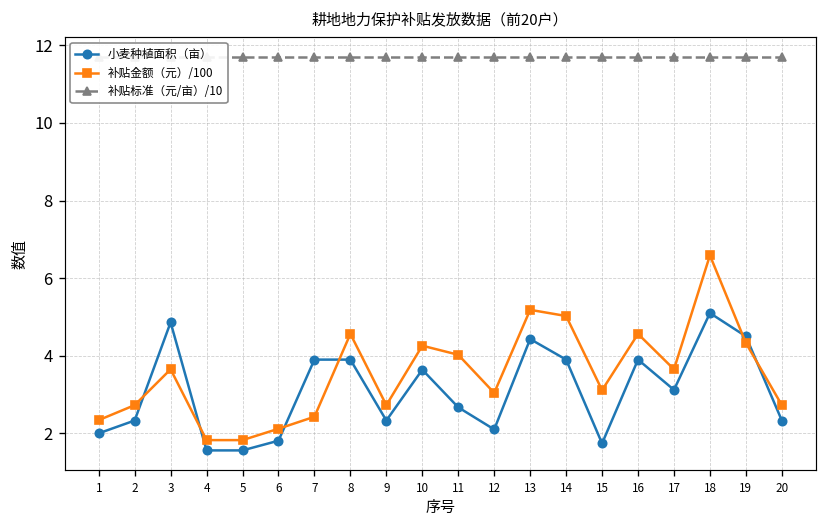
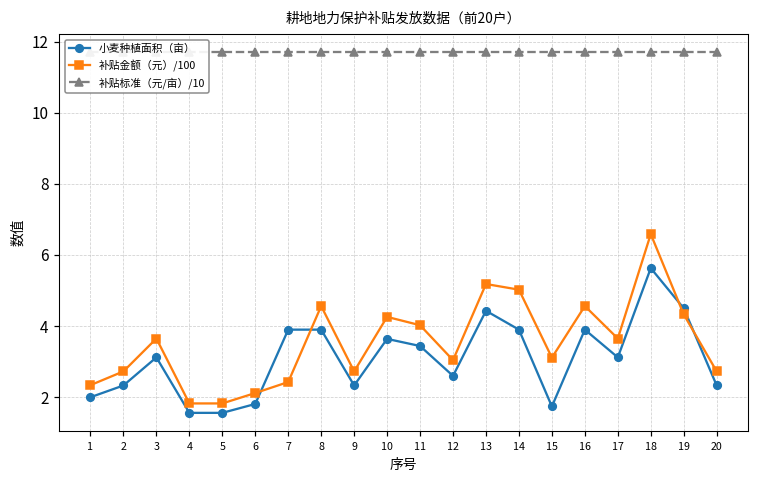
  {
    "小麦种植面积（亩）": {
      "1": 2.0,
      "2": 2.3,
-     "3": 4.9,
+     "3": 3.1,
      "4": 1.6,
      "5": 1.6,
      "6": 1.8,
      "7": 3.9,
      "8": 3.9,
      "9": 2.3,
      "10": 3.6,
-     "11": 2.7,
-     "12": 2.1,
+     "11": 3.4,
+     "12": 2.6,
      "13": 4.4,
      "14": 3.9,
      "15": 1.7,
      "16": 3.9,
      "17": 3.1,
-     "18": 5.1,
+     "18": 5.6,
      "19": 4.5,
      "20": 2.3
    },
    "补贴金额（元）/100": {
      "1": 2.3,
      "2": 2.7,
      "3": 3.7,
      "4": 1.8,
      "5": 1.8,
      "6": 2.1,
      "7": 2.4,
      "8": 4.6,
      "9": 2.7,
      "10": 4.3,
      "11": 4.0,
      "12": 3.0,
      "13": 5.2,
      "14": 5.0,
      "15": 3.1,
      "16": 4.6,
      "17": 3.7,
      "18": 6.6,
      "19": 4.3,
      "20": 2.7
    },
    "补贴标准（元/亩）/10": {
      "5": 11.7,
      "6": 11.7,
      "7": 11.7,
      "8": 11.7,
      "9": 11.7,
      "10": 11.7,
      "11": 11.7,
      "12": 11.7,
      "13": 11.7,
      "14": 11.7,
      "15": 11.7,
      "16": 11.7,
      "17": 11.7,
      "18": 11.7,
      "19": 11.7,
      "20": 11.7
    }
  }
